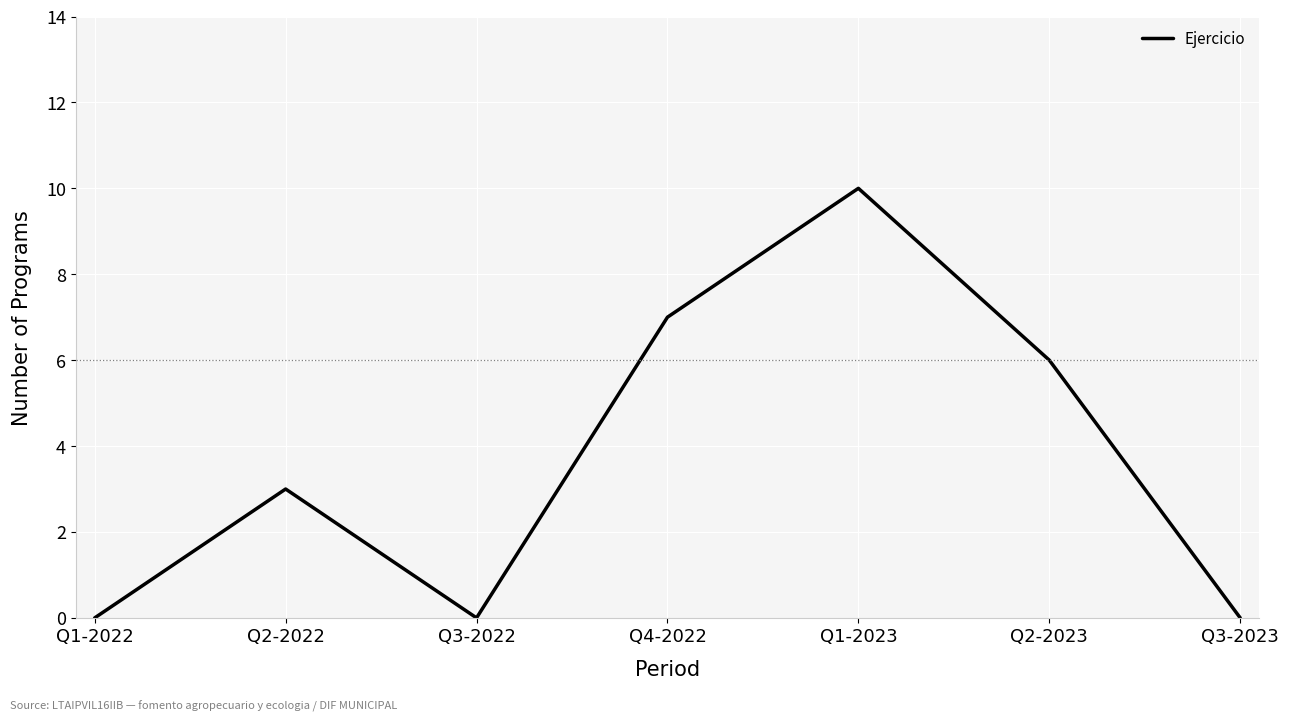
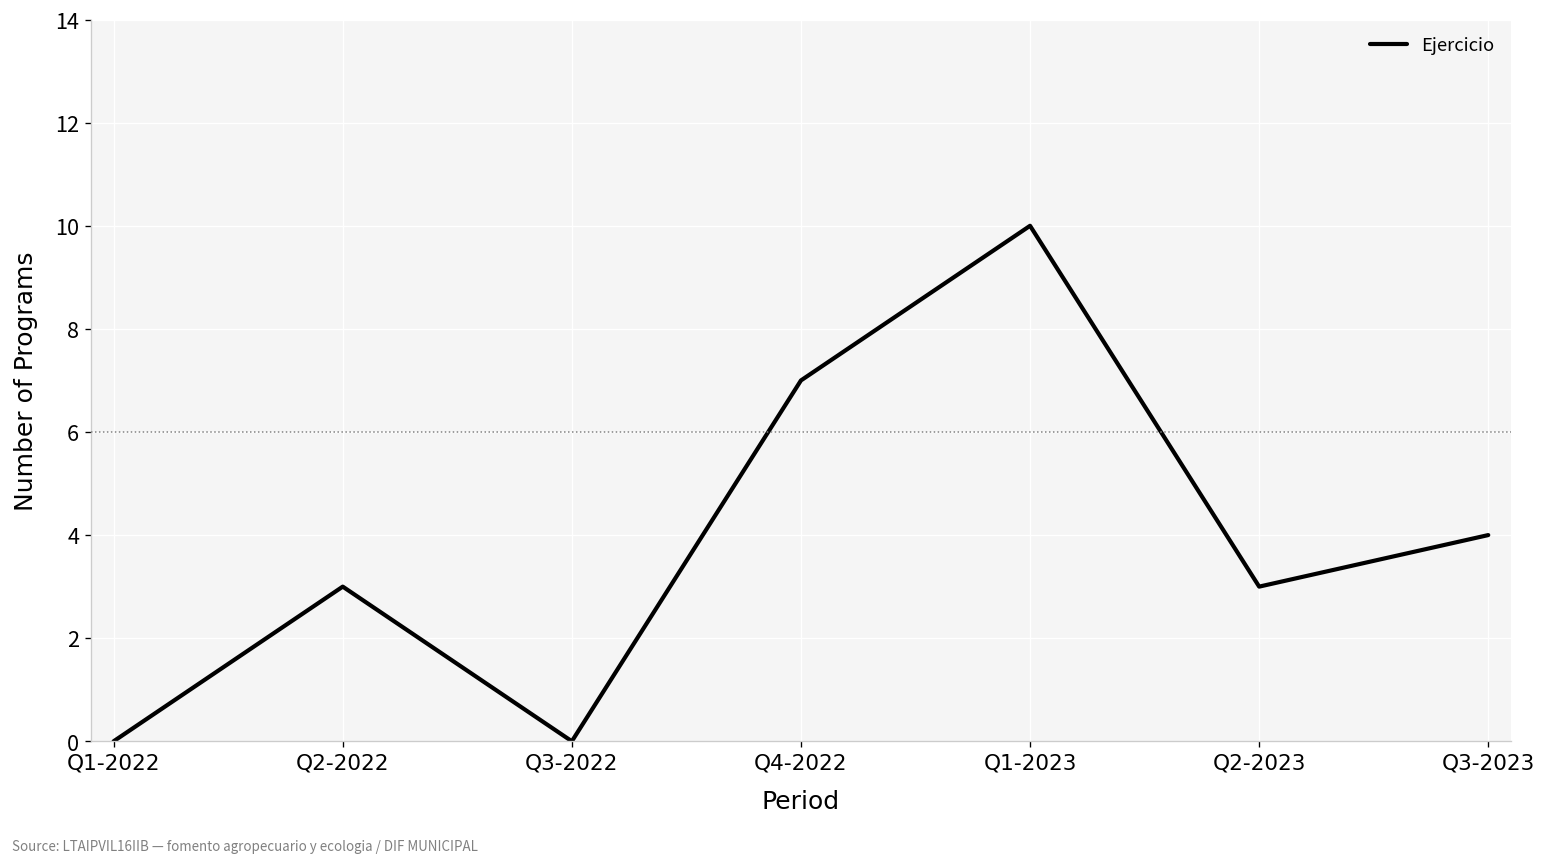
  {
    "Q1-2022": 0,
    "Q2-2022": 3,
    "Q3-2022": 0,
    "Q4-2022": 7,
    "Q1-2023": 10,
-   "Q2-2023": 6,
-   "Q3-2023": 0
+   "Q2-2023": 3,
+   "Q3-2023": 4
  }
